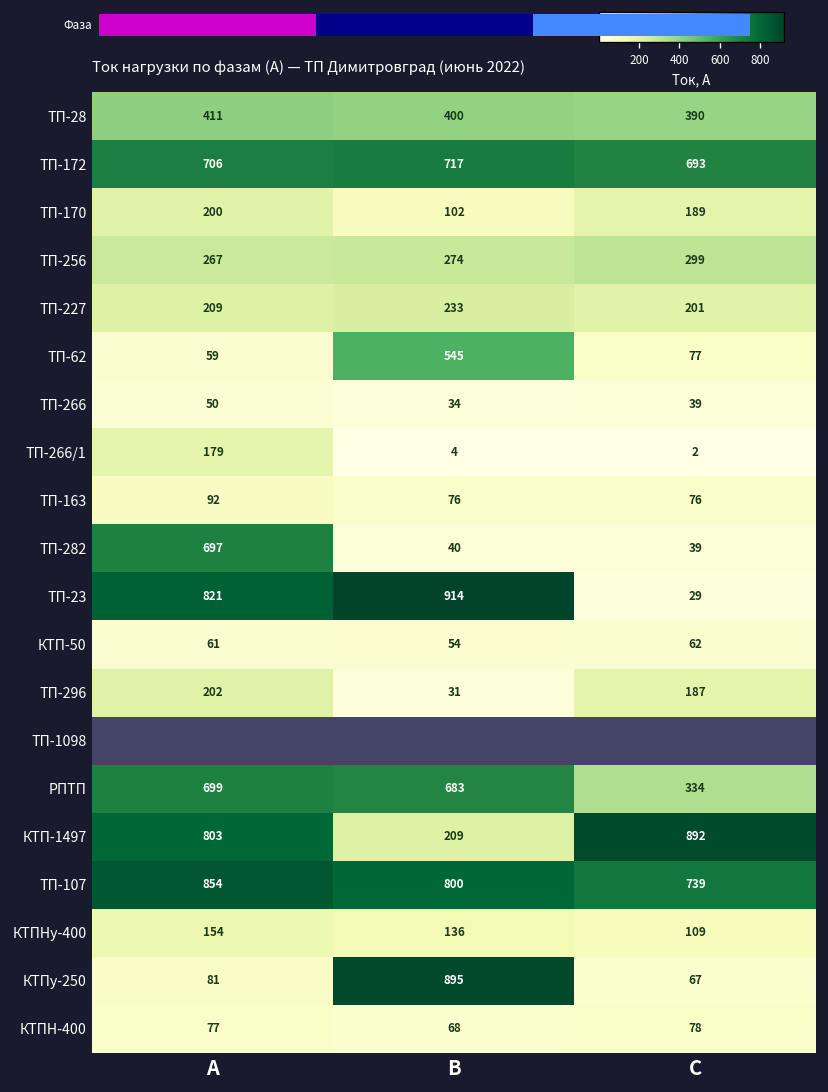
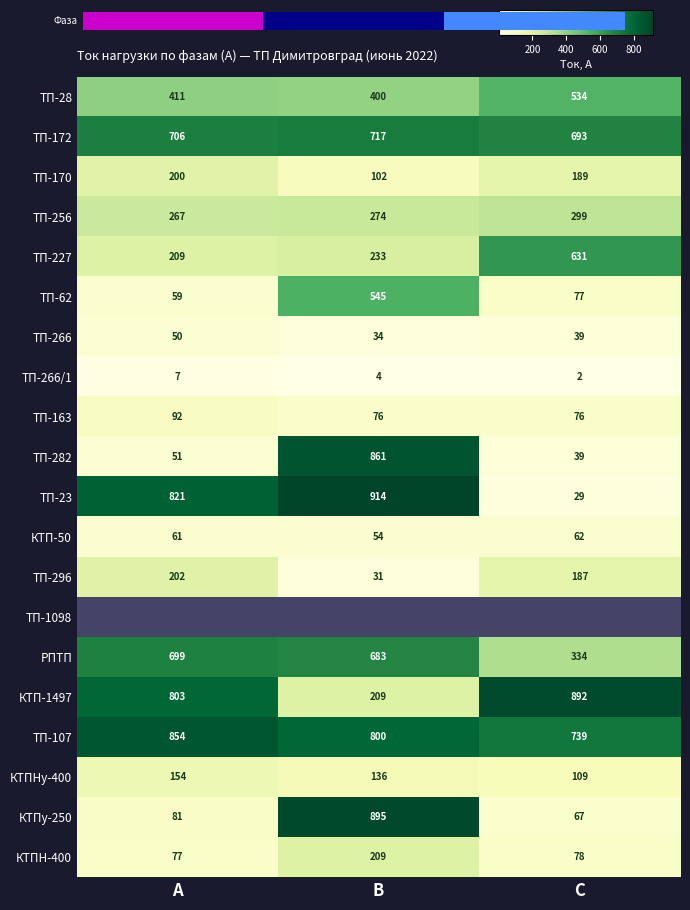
  {
    "ТП-28": {
      "А": 411,
      "В": 400,
-     "С": 390
+     "С": 534
    },
    "ТП-172": {
      "А": 706,
      "В": 717,
      "С": 693
    },
    "ТП-170": {
      "А": 200,
      "В": 102,
      "С": 189
    },
    "ТП-256": {
      "А": 267,
      "В": 274,
      "С": 299
    },
    "ТП-227": {
      "А": 209,
      "В": 233,
-     "С": 201
+     "С": 631
    },
    "ТП-62": {
      "А": 59,
      "В": 545,
      "С": 77
    },
    "ТП-266": {
      "А": 50,
      "В": 34,
      "С": 39
    },
    "ТП-266/1": {
-     "А": 179,
+     "А": 7,
      "В": 4,
      "С": 2
    },
    "ТП-163": {
      "А": 92,
      "В": 76,
      "С": 76
    },
    "ТП-282": {
-     "А": 697,
-     "В": 40,
+     "А": 51,
+     "В": 861,
      "С": 39
    },
    "ТП-23": {
      "А": 821,
      "В": 914,
      "С": 29
    },
    "КТП-50": {
      "А": 61,
      "В": 54,
      "С": 62
    },
    "ТП-296": {
      "А": 202,
      "В": 31,
      "С": 187
    },
    "РПТП": {
      "А": 699,
      "В": 683,
      "С": 334
    },
    "КТП-1497": {
      "А": 803,
      "В": 209,
      "С": 892
    },
    "ТП-107": {
      "А": 854,
      "В": 800,
      "С": 739
    },
    "КТПНу-400": {
      "А": 154,
      "В": 136,
      "С": 109
    },
    "КТПу-250": {
      "А": 81,
      "В": 895,
      "С": 67
    },
    "КТПН-400": {
      "А": 77,
-     "В": 68,
+     "В": 209,
      "С": 78
    }
  }
